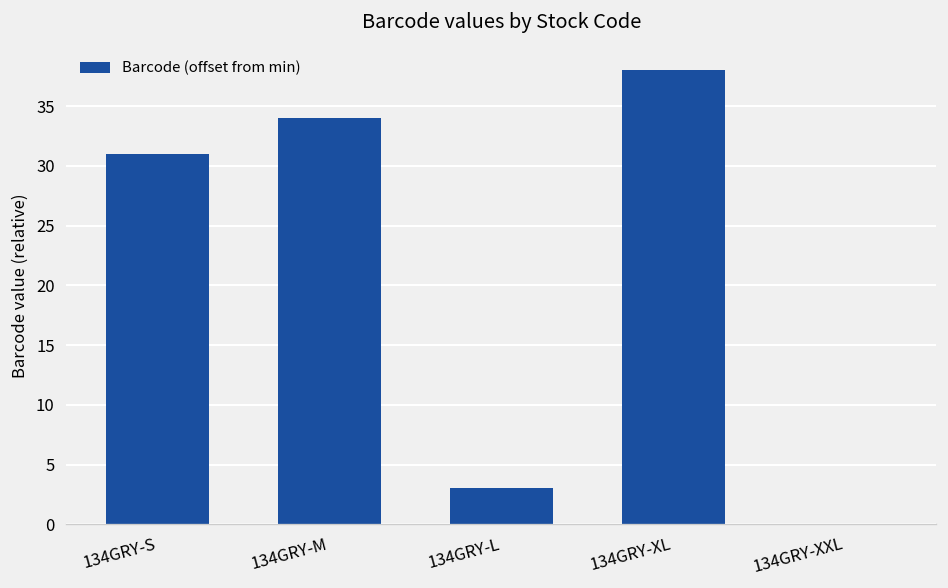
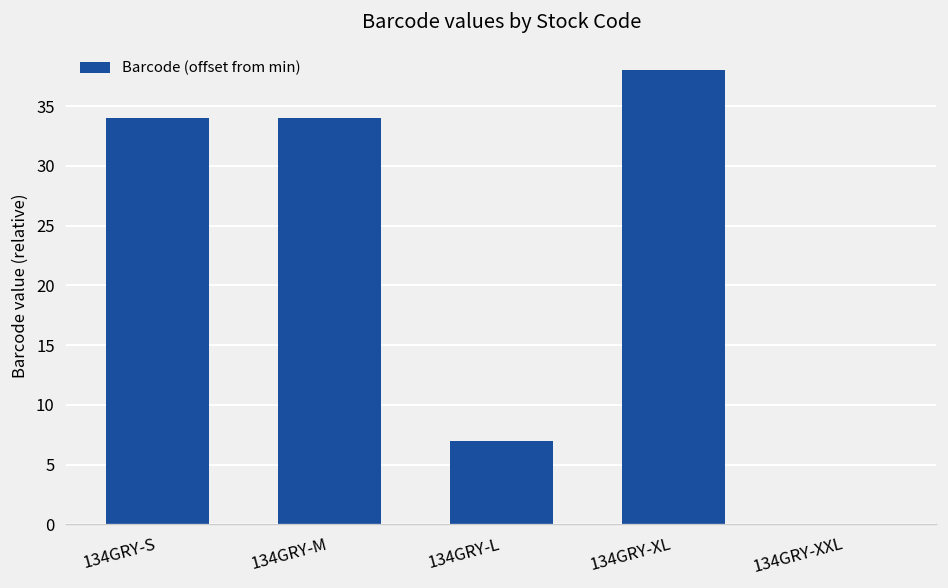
  {
-   "134GRY-S": 31,
+   "134GRY-S": 34,
    "134GRY-M": 34,
-   "134GRY-L": 3,
+   "134GRY-L": 7,
    "134GRY-XL": 38,
    "134GRY-XXL": 0
  }
